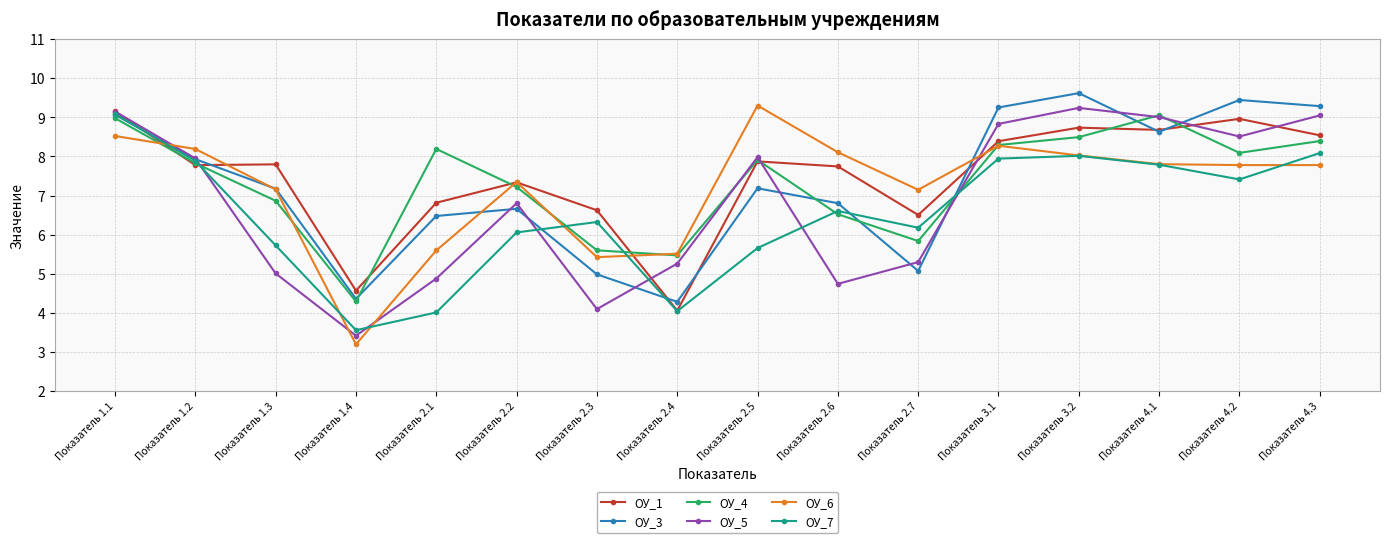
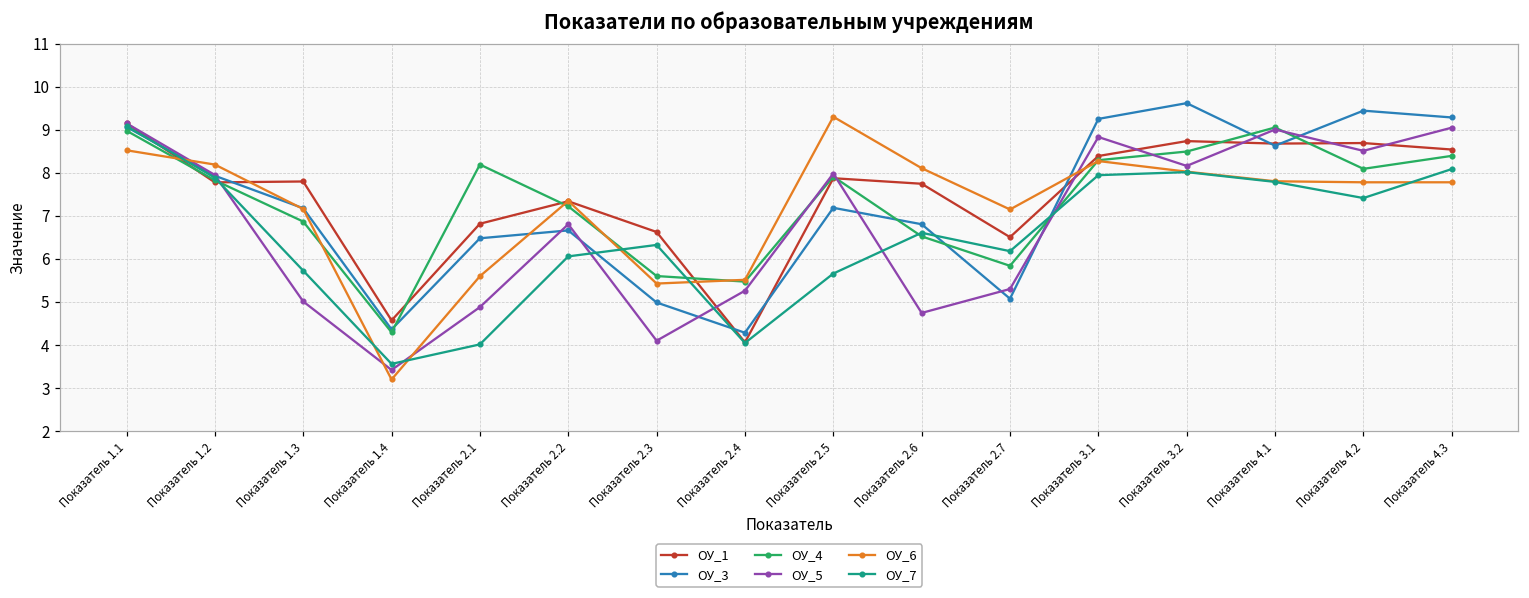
  {
    "ОУ_1": {
      "Показатель 1.3": 7.8,
      "Показатель 1.4": 4.6,
      "Показатель 2.1": 6.8,
      "Показатель 2.3": 6.6,
      "Показатель 2.6": 7.7,
      "Показатель 2.7": 6.5,
      "Показатель 3.1": 8.4,
      "Показатель 3.2": 8.7,
-     "Показатель 4.2": 9.0,
+     "Показатель 4.2": 8.7,
      "Показатель 4.3": 8.5
    },
    "ОУ_3": {
      "Показатель 1.4": 4.4,
      "Показатель 2.1": 6.5,
      "Показатель 2.2": 6.7,
      "Показатель 2.3": 5.0,
      "Показатель 2.4": 4.3,
      "Показатель 2.5": 7.2,
      "Показатель 2.6": 6.8,
      "Показатель 2.7": 5.1,
      "Показатель 3.1": 9.3,
      "Показатель 3.2": 9.6,
      "Показатель 4.2": 9.4,
      "Показатель 4.3": 9.3
    },
    "ОУ_5": {
      "Показатель 1.3": 5.0,
      "Показатель 1.4": 3.4,
      "Показатель 2.1": 4.9,
      "Показатель 2.2": 6.8,
      "Показатель 2.3": 4.1,
      "Показатель 2.4": 5.3,
      "Показатель 2.5": 8.0,
      "Показатель 2.6": 4.7,
      "Показатель 2.7": 5.3,
      "Показатель 3.1": 8.8,
-     "Показатель 3.2": 9.2,
+     "Показатель 3.2": 8.2,
      "Показатель 4.2": 8.5,
      "Показатель 4.3": 9.0
    },
    "ОУ_6": {
      "Показатель 1.1": 8.5,
      "Показатель 1.2": 8.2,
      "Показатель 1.4": 3.2,
      "Показатель 2.1": 5.6,
      "Показатель 2.3": 5.4,
      "Показатель 2.5": 9.3,
      "Показатель 2.6": 8.1,
      "Показатель 2.7": 7.1,
      "Показатель 4.2": 7.8,
      "Показатель 4.3": 7.8
    }
  }
